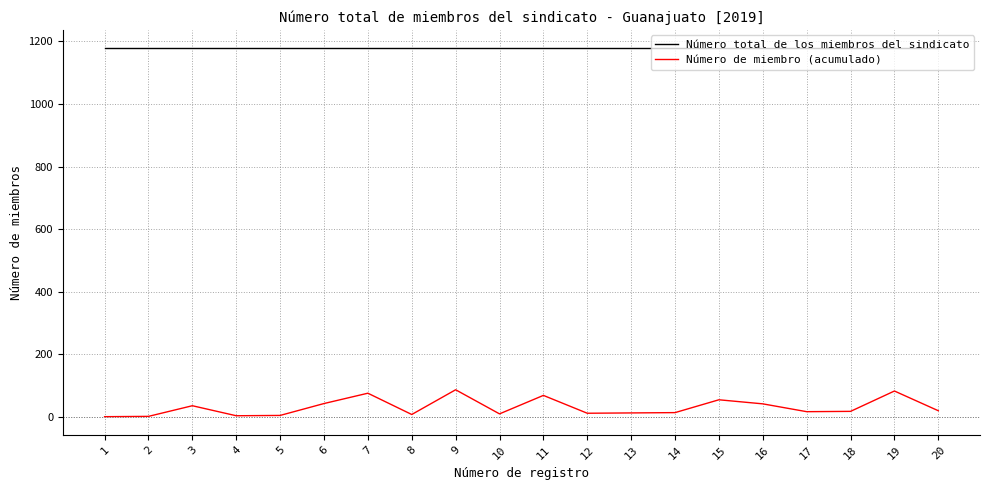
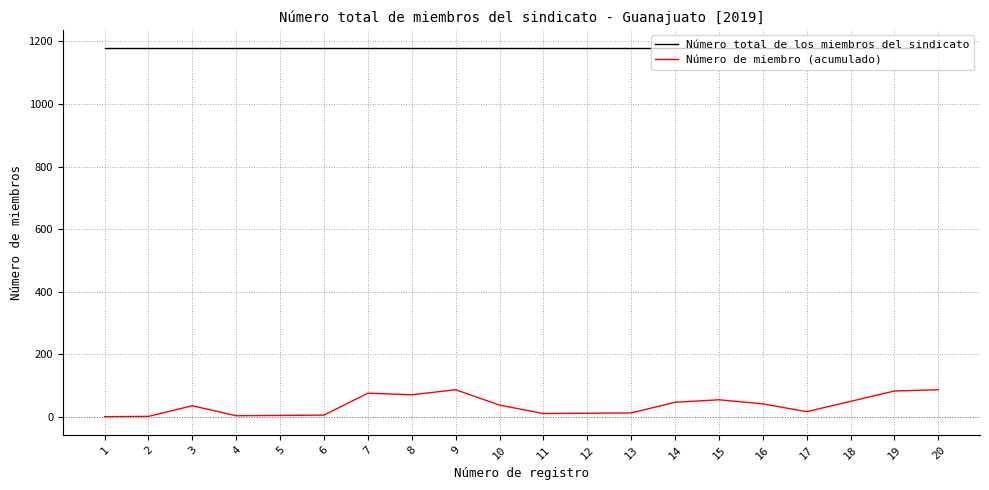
  {
    "Número total de los miembros del sindicato": {
      "1": 1180,
      "2": 1180,
      "3": 1180,
      "4": 1180,
      "5": 1180,
      "6": 1180,
      "7": 1180,
      "8": 1180,
      "9": 1180,
      "10": 1180,
      "11": 1180,
      "12": 1180,
      "13": 1180
    },
    "Número de miembro (acumulado)": {
      "1": 0,
      "2": 0,
      "3": 40,
      "4": 0,
      "5": 10,
-     "6": 40,
+     "6": 10,
      "7": 80,
-     "8": 10,
+     "8": 70,
      "9": 90,
-     "10": 10,
-     "11": 70,
+     "10": 40,
+     "11": 10,
      "12": 10,
      "13": 10,
-     "14": 10,
+     "14": 50,
      "15": 60,
      "16": 40,
      "17": 20,
-     "18": 20,
+     "18": 50,
      "19": 80,
-     "20": 20
+     "20": 90
    }
  }
